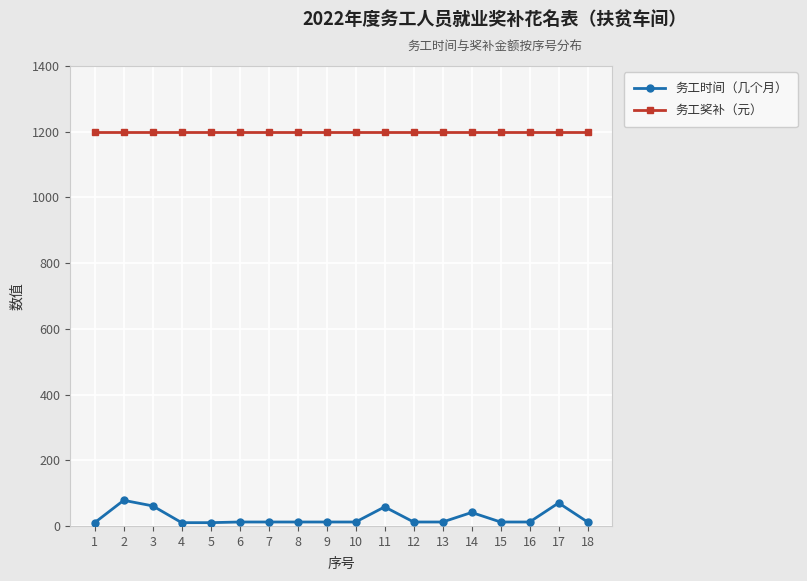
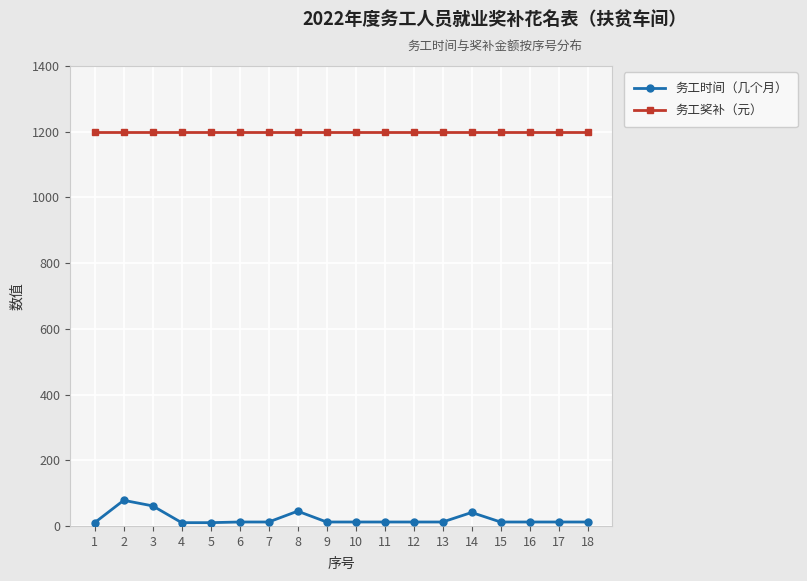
  {
    "务工时间（几个月）": {
      "1": 10,
      "2": 80,
      "3": 60,
      "4": 10,
      "5": 10,
      "6": 10,
      "7": 10,
-     "8": 10,
+     "8": 50,
      "9": 10,
      "10": 10,
-     "11": 60,
+     "11": 10,
      "12": 10,
      "13": 10,
      "14": 40,
      "15": 10,
      "16": 10,
-     "17": 70,
+     "17": 10,
      "18": 10
    },
    "务工奖补（元）": {
      "1": 1200,
      "2": 1200,
      "3": 1200,
      "4": 1200,
      "5": 1200,
      "6": 1200,
      "7": 1200,
      "8": 1200,
      "9": 1200,
      "10": 1200,
      "11": 1200,
      "12": 1200,
      "13": 1200,
      "14": 1200,
      "15": 1200,
      "16": 1200,
      "17": 1200,
      "18": 1200
    }
  }
